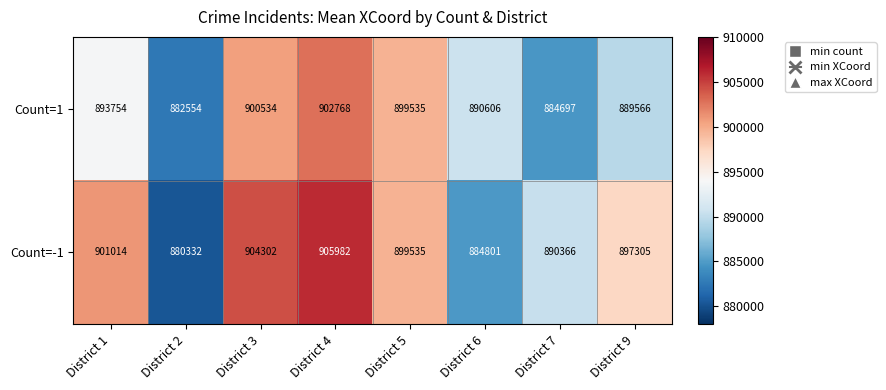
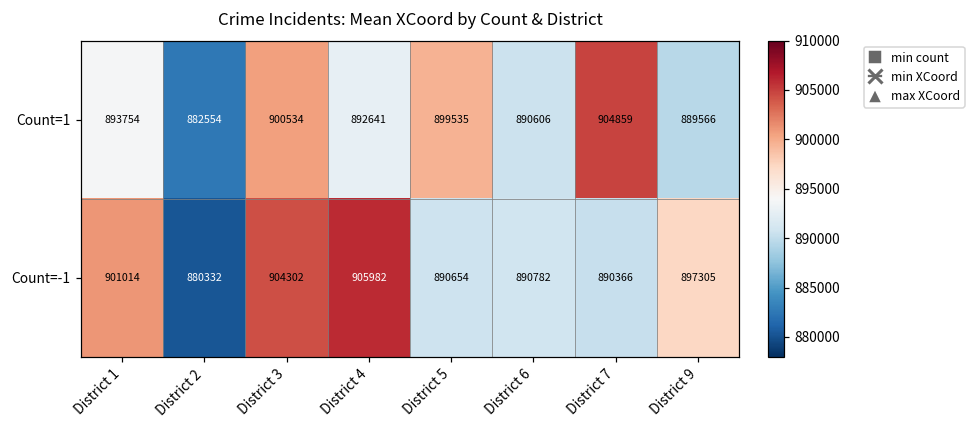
  {
    "Count=1": {
      "District 1": 893754,
      "District 2": 882554,
      "District 3": 900534,
-     "District 4": 902768,
+     "District 4": 892641,
      "District 5": 899535,
      "District 6": 890606,
-     "District 7": 884697,
+     "District 7": 904859,
      "District 9": 889566
    },
    "Count=-1": {
      "District 1": 901014,
      "District 2": 880332,
      "District 3": 904302,
      "District 4": 905982,
-     "District 5": 899535,
-     "District 6": 884801,
+     "District 5": 890654,
+     "District 6": 890782,
      "District 7": 890366,
      "District 9": 897305
    }
  }
